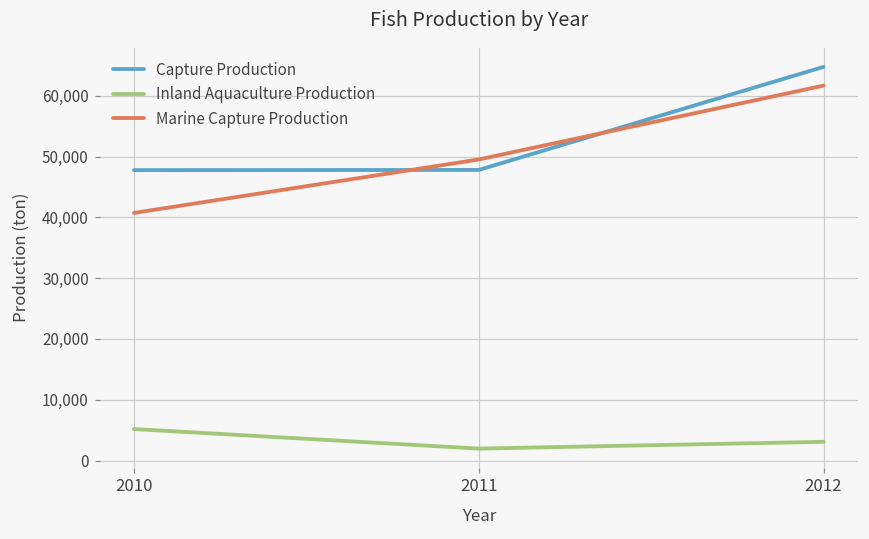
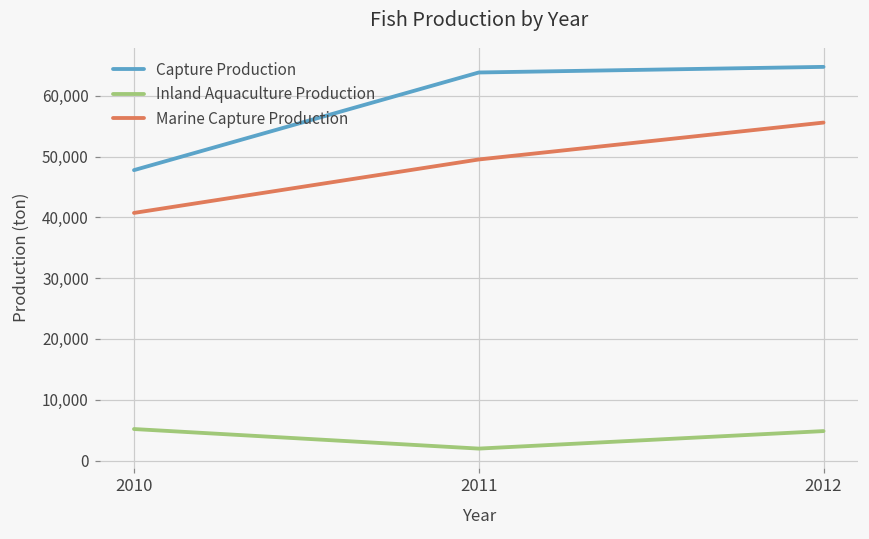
  {
    "Capture Production": {
      "2010": "48,000",
-     "2011": "48,000",
+     "2011": "64,000",
      "2012": "65,000"
    },
    "Inland Aquaculture Production": {
      "2010": "5,000",
      "2011": "2,000",
-     "2012": "3,000"
+     "2012": "5,000"
    },
    "Marine Capture Production": {
      "2010": "41,000",
      "2011": "50,000",
-     "2012": "62,000"
+     "2012": "56,000"
    }
  }
